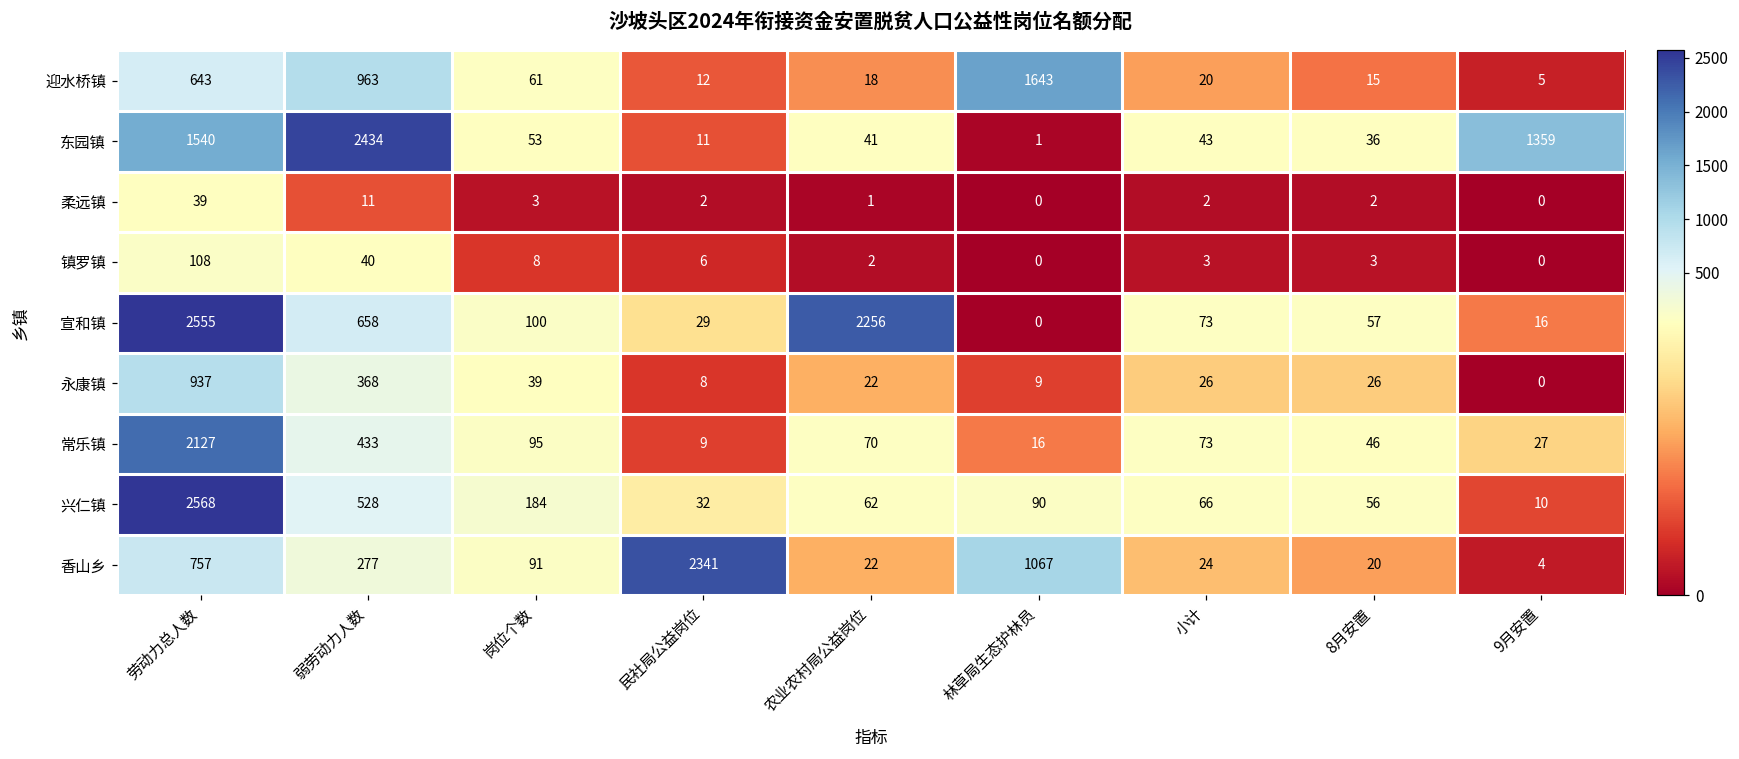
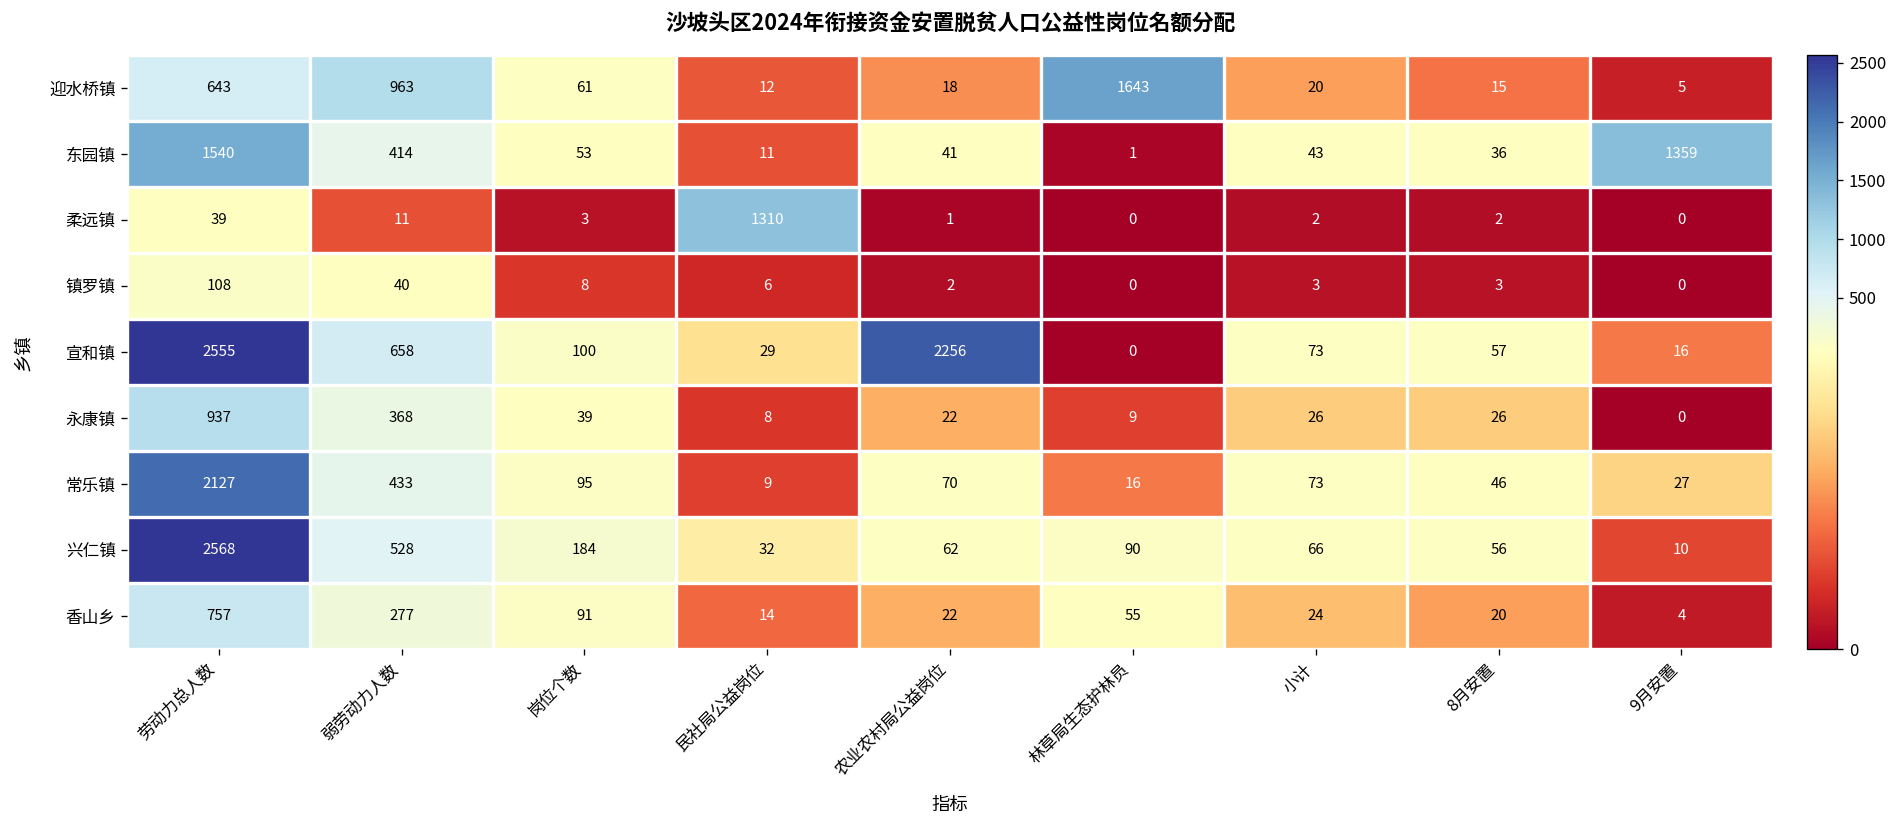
  {
    "迎水桥镇": {
      "劳动力总人数": 643,
      "弱劳动力人数": 963,
      "岗位个数": 61,
      "民社局公益岗位": 12,
      "农业农村局公益岗位": 18,
      "林草局生态护林员": 1643,
      "小计": 20,
      "8月安置": 15,
      "9月安置": 5
    },
    "东园镇": {
      "劳动力总人数": 1540,
-     "弱劳动力人数": 2434,
+     "弱劳动力人数": 414,
      "岗位个数": 53,
      "民社局公益岗位": 11,
      "农业农村局公益岗位": 41,
      "林草局生态护林员": 1,
      "小计": 43,
      "8月安置": 36,
      "9月安置": 1359
    },
    "柔远镇": {
      "劳动力总人数": 39,
      "弱劳动力人数": 11,
      "岗位个数": 3,
-     "民社局公益岗位": 2,
+     "民社局公益岗位": 1310,
      "农业农村局公益岗位": 1,
      "林草局生态护林员": 0,
      "小计": 2,
      "8月安置": 2,
      "9月安置": 0
    },
    "镇罗镇": {
      "劳动力总人数": 108,
      "弱劳动力人数": 40,
      "岗位个数": 8,
      "民社局公益岗位": 6,
      "农业农村局公益岗位": 2,
      "林草局生态护林员": 0,
      "小计": 3,
      "8月安置": 3,
      "9月安置": 0
    },
    "宣和镇": {
      "劳动力总人数": 2555,
      "弱劳动力人数": 658,
      "岗位个数": 100,
      "民社局公益岗位": 29,
      "农业农村局公益岗位": 2256,
      "林草局生态护林员": 0,
      "小计": 73,
      "8月安置": 57,
      "9月安置": 16
    },
    "永康镇": {
      "劳动力总人数": 937,
      "弱劳动力人数": 368,
      "岗位个数": 39,
      "民社局公益岗位": 8,
      "农业农村局公益岗位": 22,
      "林草局生态护林员": 9,
      "小计": 26,
      "8月安置": 26,
      "9月安置": 0
    },
    "常乐镇": {
      "劳动力总人数": 2127,
      "弱劳动力人数": 433,
      "岗位个数": 95,
      "民社局公益岗位": 9,
      "农业农村局公益岗位": 70,
      "林草局生态护林员": 16,
      "小计": 73,
      "8月安置": 46,
      "9月安置": 27
    },
    "兴仁镇": {
      "劳动力总人数": 2568,
      "弱劳动力人数": 528,
      "岗位个数": 184,
      "民社局公益岗位": 32,
      "农业农村局公益岗位": 62,
      "林草局生态护林员": 90,
      "小计": 66,
      "8月安置": 56,
      "9月安置": 10
    },
    "香山乡": {
      "劳动力总人数": 757,
      "弱劳动力人数": 277,
      "岗位个数": 91,
-     "民社局公益岗位": 2341,
+     "民社局公益岗位": 14,
      "农业农村局公益岗位": 22,
-     "林草局生态护林员": 1067,
+     "林草局生态护林员": 55,
      "小计": 24,
      "8月安置": 20,
      "9月安置": 4
    }
  }
